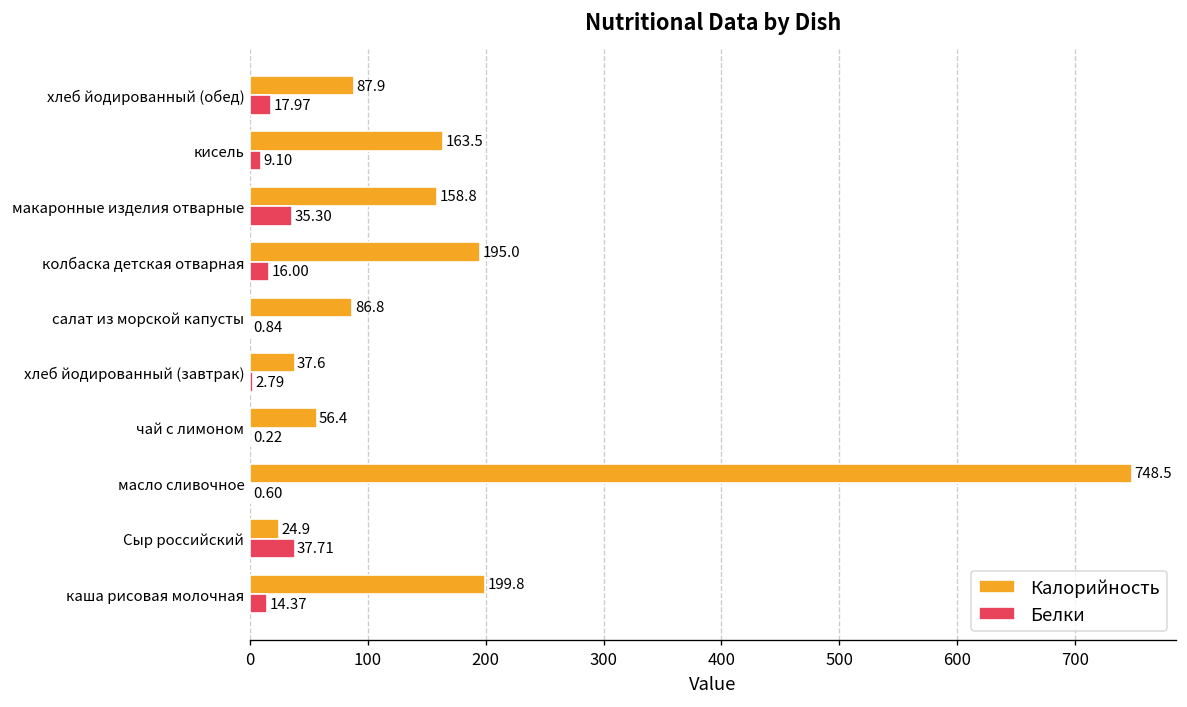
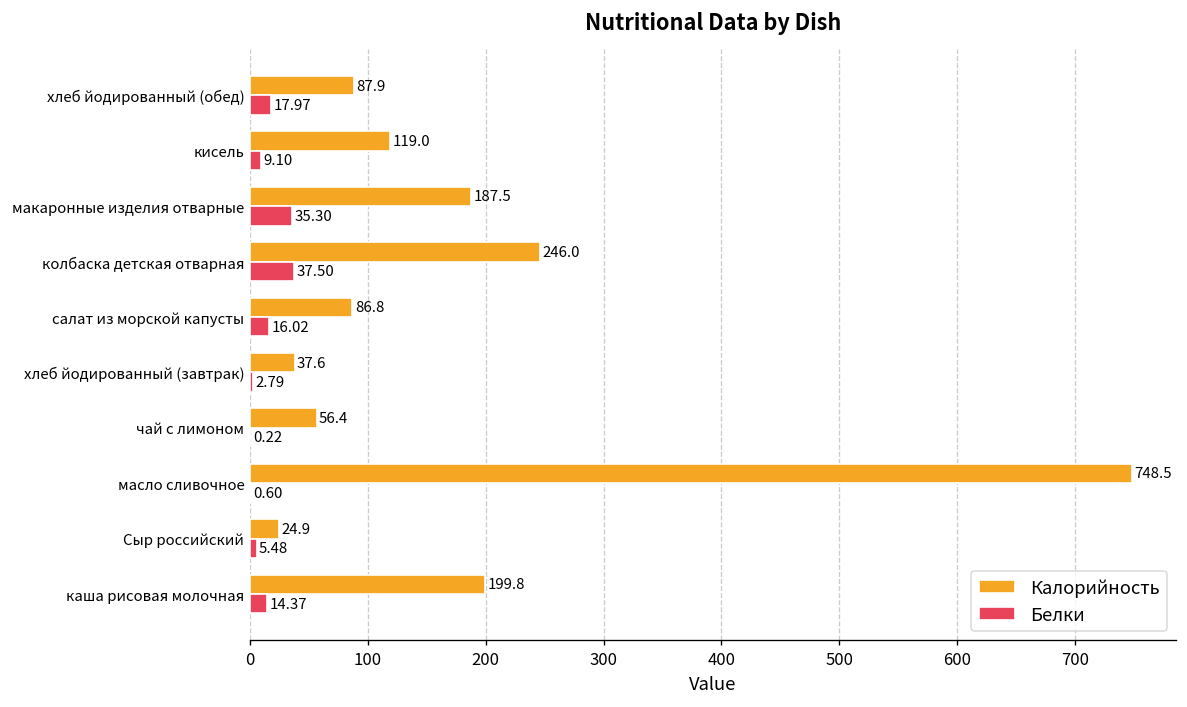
  {
    "Калорийность": {
      "хлеб йодированный (обед)": 87.9,
-     "кисель": 163.5,
-     "макаронные изделия отварные": 158.8,
-     "колбаска детская отварная": 195.0,
+     "кисель": 119.0,
+     "макаронные изделия отварные": 187.5,
+     "колбаска детская отварная": 246.0,
      "салат из морской капусты": 86.8,
      "хлеб йодированный (завтрак)": 37.6,
      "чай с лимоном": 56.4,
      "масло сливочное": 748.5,
      "Сыр российский": 24.9,
      "каша рисовая молочная": 199.8
    },
    "Белки": {
      "хлеб йодированный (обед)": 17.97,
      "кисель": 9.10,
      "макаронные изделия отварные": 35.30,
-     "колбаска детская отварная": 16.00,
-     "салат из морской капусты": 0.84,
+     "колбаска детская отварная": 37.50,
+     "салат из морской капусты": 16.02,
      "хлеб йодированный (завтрак)": 2.79,
      "чай с лимоном": 0.22,
      "масло сливочное": 0.60,
-     "Сыр российский": 37.71,
+     "Сыр российский": 5.48,
      "каша рисовая молочная": 14.37
    }
  }
